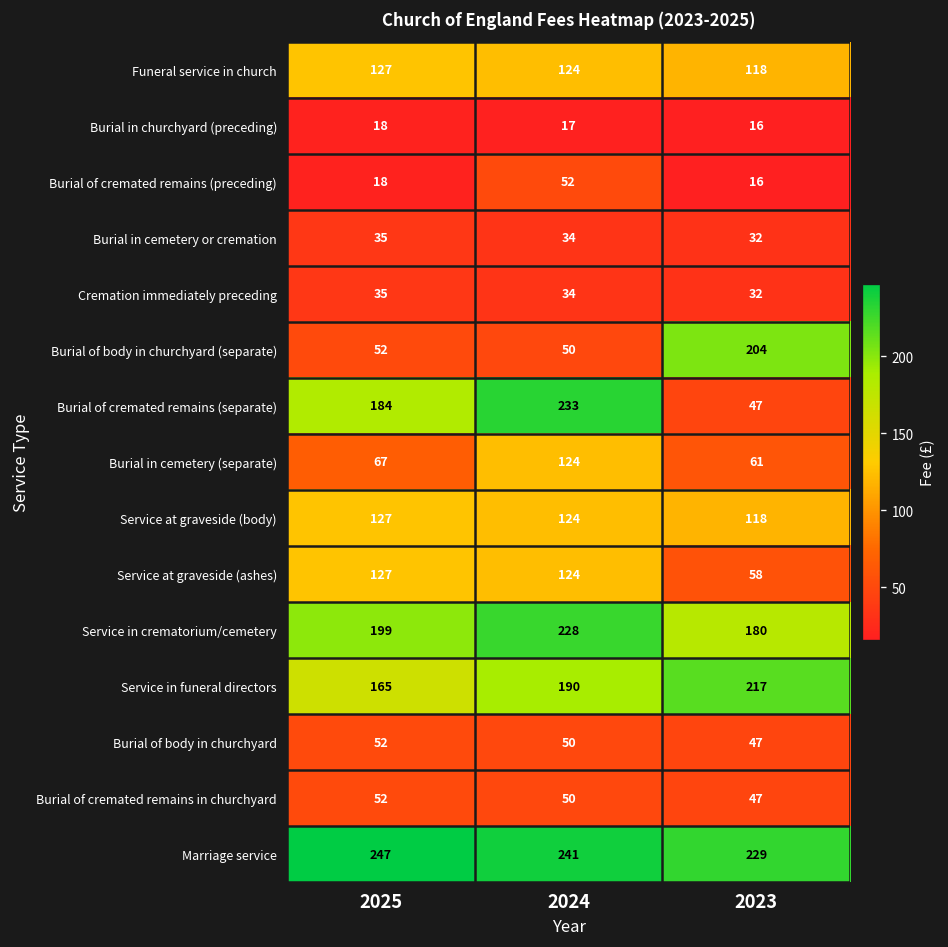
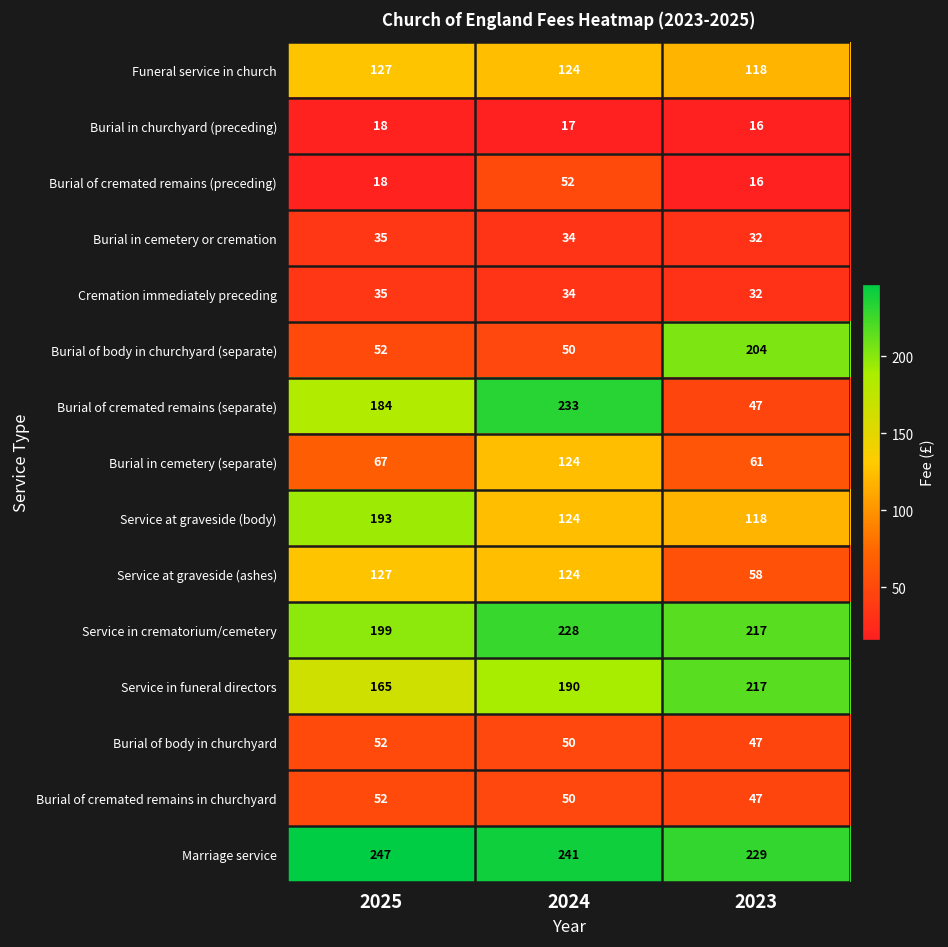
  {
    "Funeral service in church": {
      "2025": 127,
      "2024": 124,
      "2023": 118
    },
    "Burial in churchyard (preceding)": {
      "2025": 18,
      "2024": 17,
      "2023": 16
    },
    "Burial of cremated remains (preceding)": {
      "2025": 18,
      "2024": 52,
      "2023": 16
    },
    "Burial in cemetery or cremation": {
      "2025": 35,
      "2024": 34,
      "2023": 32
    },
    "Cremation immediately preceding": {
      "2025": 35,
      "2024": 34,
      "2023": 32
    },
    "Burial of body in churchyard (separate)": {
      "2025": 52,
      "2024": 50,
      "2023": 204
    },
    "Burial of cremated remains (separate)": {
      "2025": 184,
      "2024": 233,
      "2023": 47
    },
    "Burial in cemetery (separate)": {
      "2025": 67,
      "2024": 124,
      "2023": 61
    },
    "Service at graveside (body)": {
-     "2025": 127,
+     "2025": 193,
      "2024": 124,
      "2023": 118
    },
    "Service at graveside (ashes)": {
      "2025": 127,
      "2024": 124,
      "2023": 58
    },
    "Service in crematorium/cemetery": {
      "2025": 199,
      "2024": 228,
-     "2023": 180
+     "2023": 217
    },
    "Service in funeral directors": {
      "2025": 165,
      "2024": 190,
      "2023": 217
    },
    "Burial of body in churchyard": {
      "2025": 52,
      "2024": 50,
      "2023": 47
    },
    "Burial of cremated remains in churchyard": {
      "2025": 52,
      "2024": 50,
      "2023": 47
    },
    "Marriage service": {
      "2025": 247,
      "2024": 241,
      "2023": 229
    }
  }
